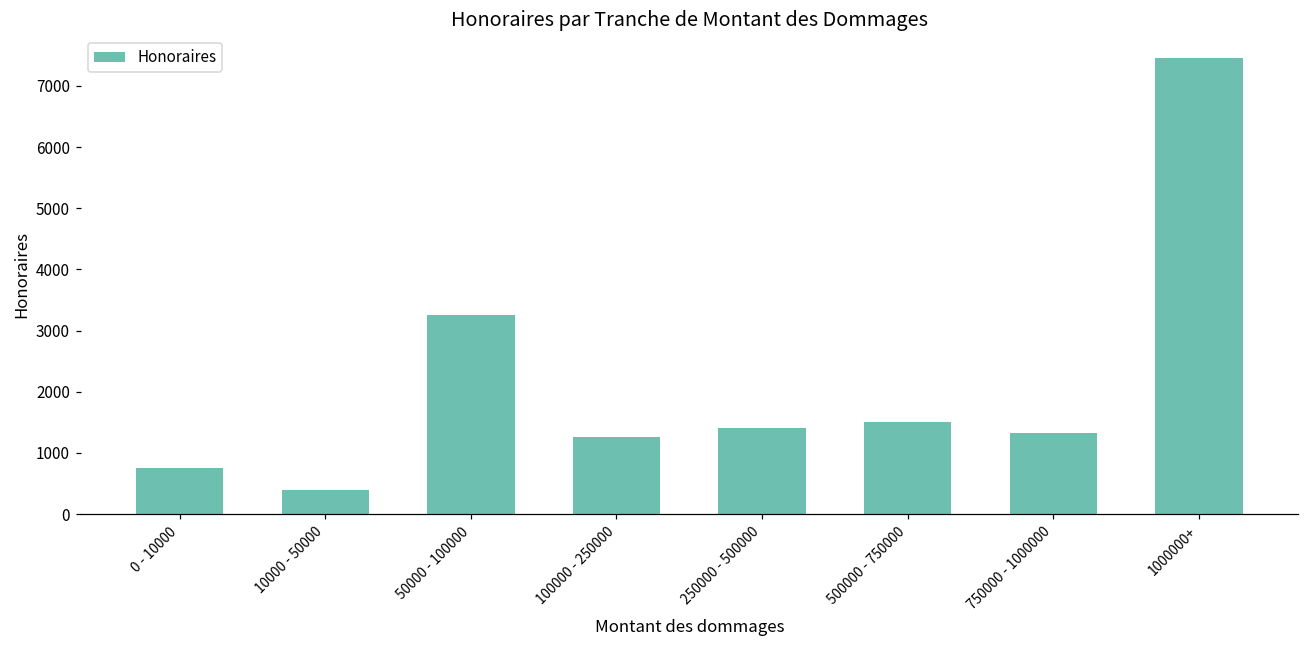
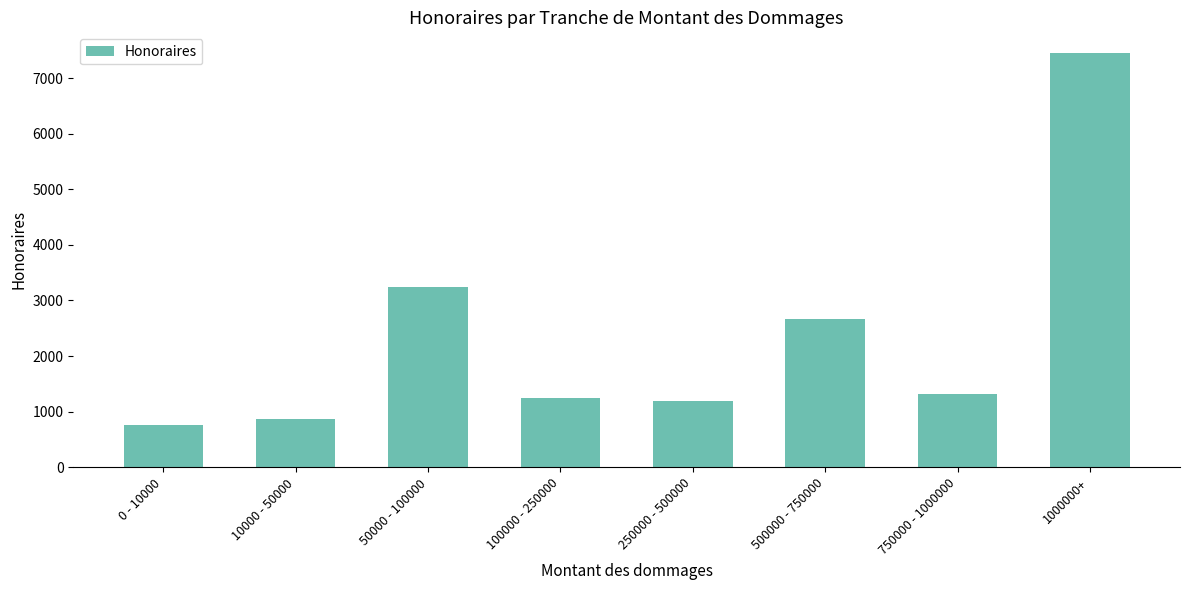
  {
    "0 - 10000": 800,
-   "10000 - 50000": 400,
+   "10000 - 50000": 900,
    "50000 - 100000": 3300,
    "100000 - 250000": 1300,
-   "250000 - 500000": 1400,
-   "500000 - 750000": 1500,
+   "250000 - 500000": 1200,
+   "500000 - 750000": 2700,
    "750000 - 1000000": 1300,
    "1000000+": 7500
  }
